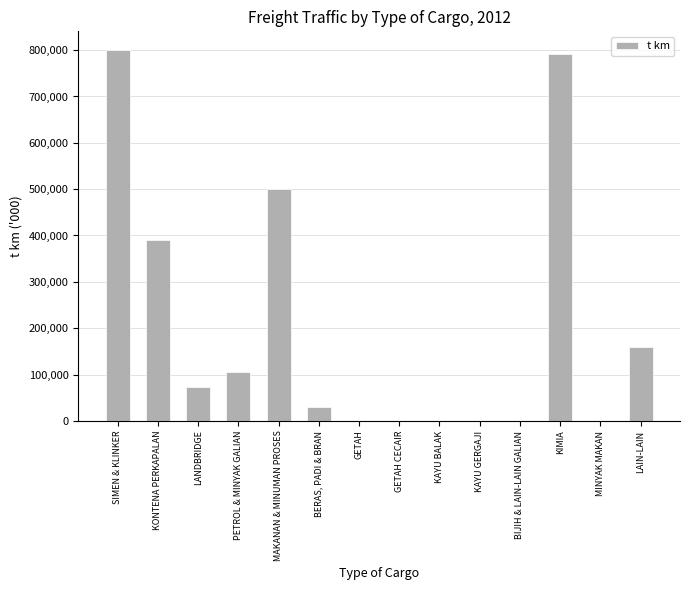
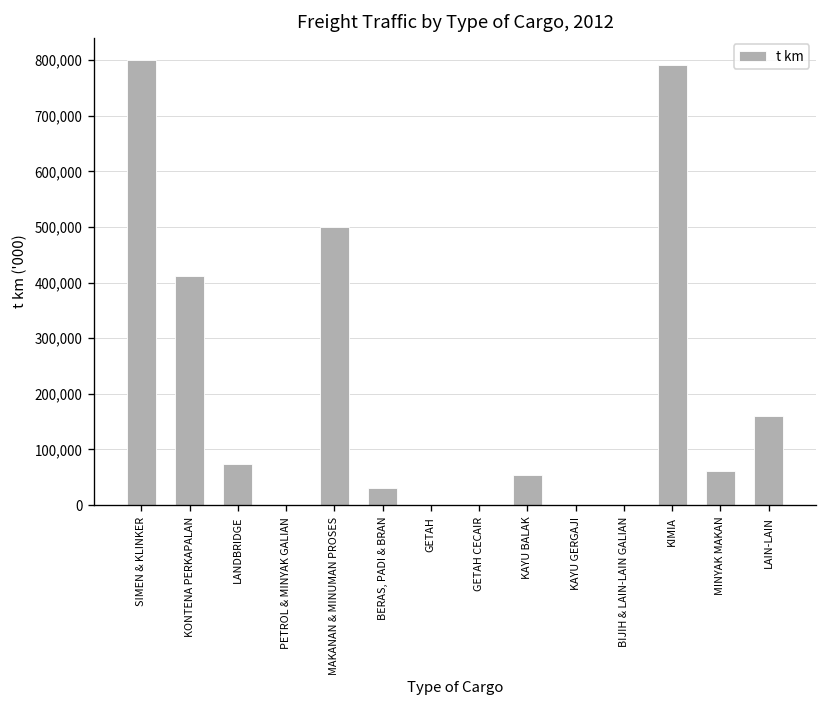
  {
    "SIMEN & KLINKER": "800,000",
-   "KONTENA PERKAPALAN": "390,000",
+   "KONTENA PERKAPALAN": "410,000",
    "LANDBRIDGE": "70,000",
-   "PETROL & MINYAK GALIAN": "100,000",
+   "PETROL & MINYAK GALIAN": "0",
    "MAKANAN & MINUMAN PROSES": "500,000",
    "BERAS, PADI & BRAN": "30,000",
    "GETAH": "0",
    "GETAH CECAIR": "0",
-   "KAYU BALAK": "0",
+   "KAYU BALAK": "50,000",
    "KAYU GERGAJI": "0",
    "BIJIH & LAIN-LAIN GALIAN": "0",
    "KIMIA": "790,000",
-   "MINYAK MAKAN": "0",
+   "MINYAK MAKAN": "60,000",
    "LAIN-LAIN": "160,000"
  }
